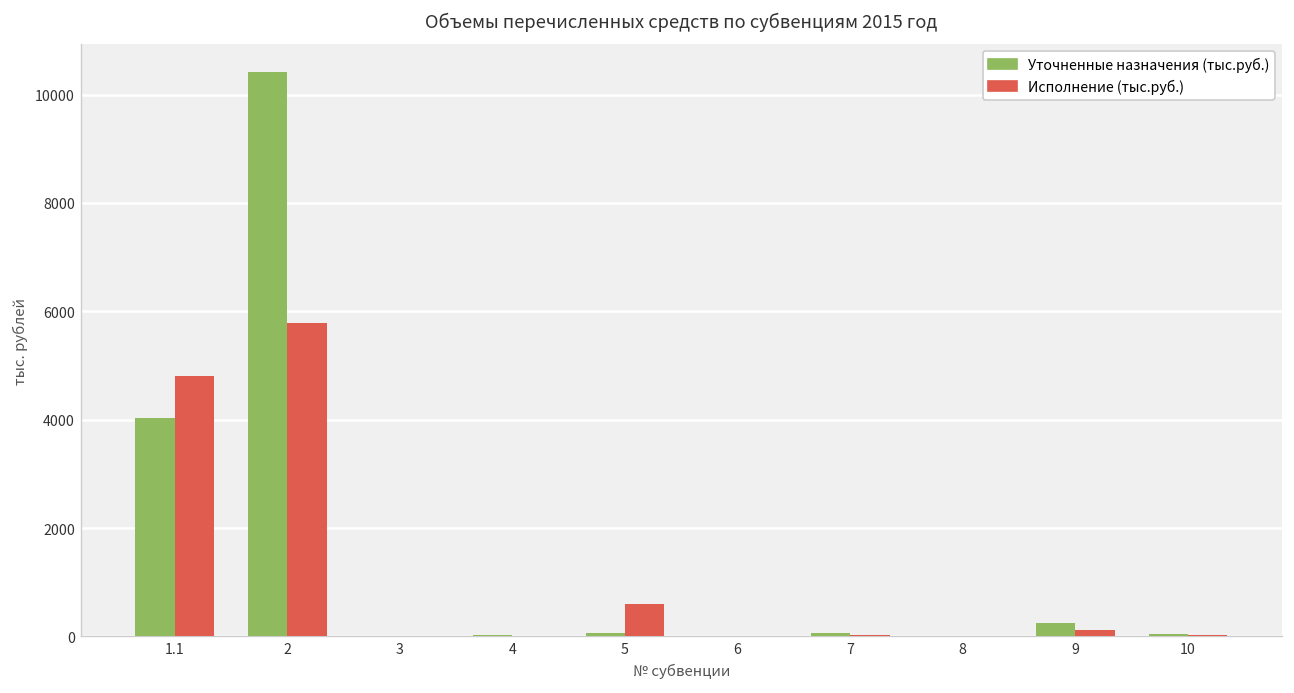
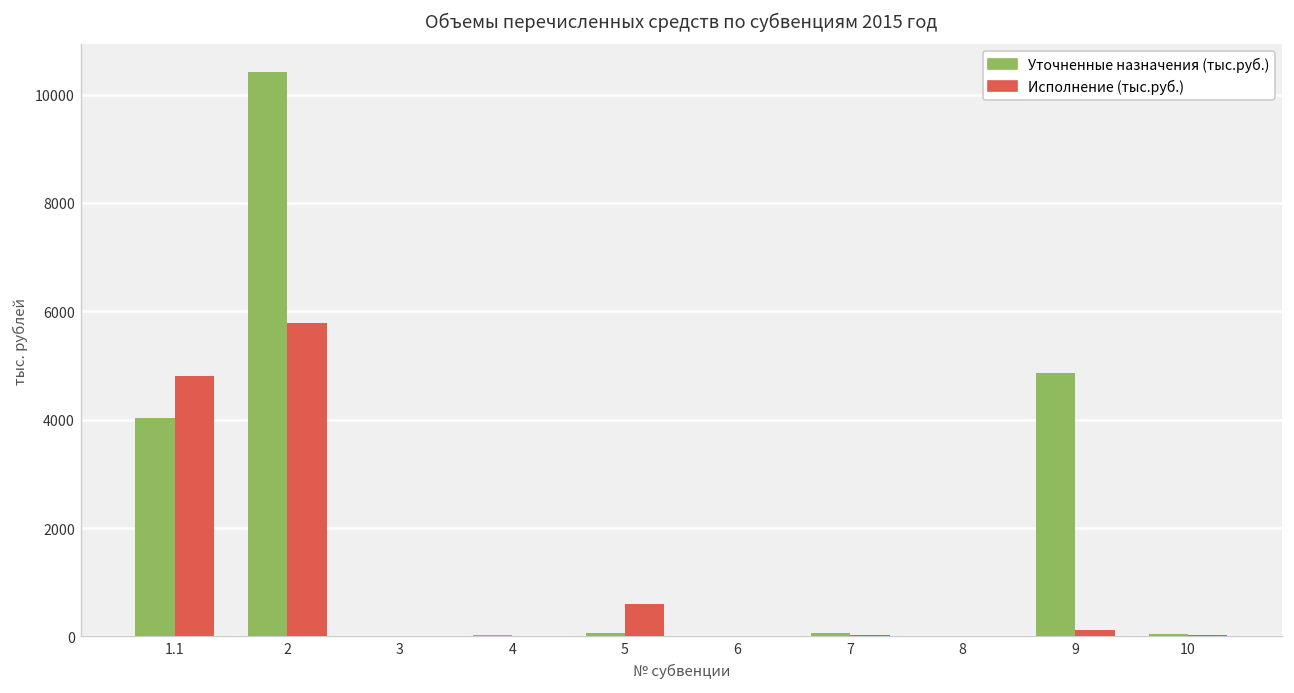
  {
    "Уточненные назначения (тыс.руб.)": {
      "1.1": 4000,
      "2": 10400,
      "5": 100,
      "7": 100,
-     "9": 200
+     "9": 4900
    },
    "Исполнение (тыс.руб.)": {
      "1.1": 4800,
      "2": 5800,
      "5": 600,
      "9": 100
    }
  }
